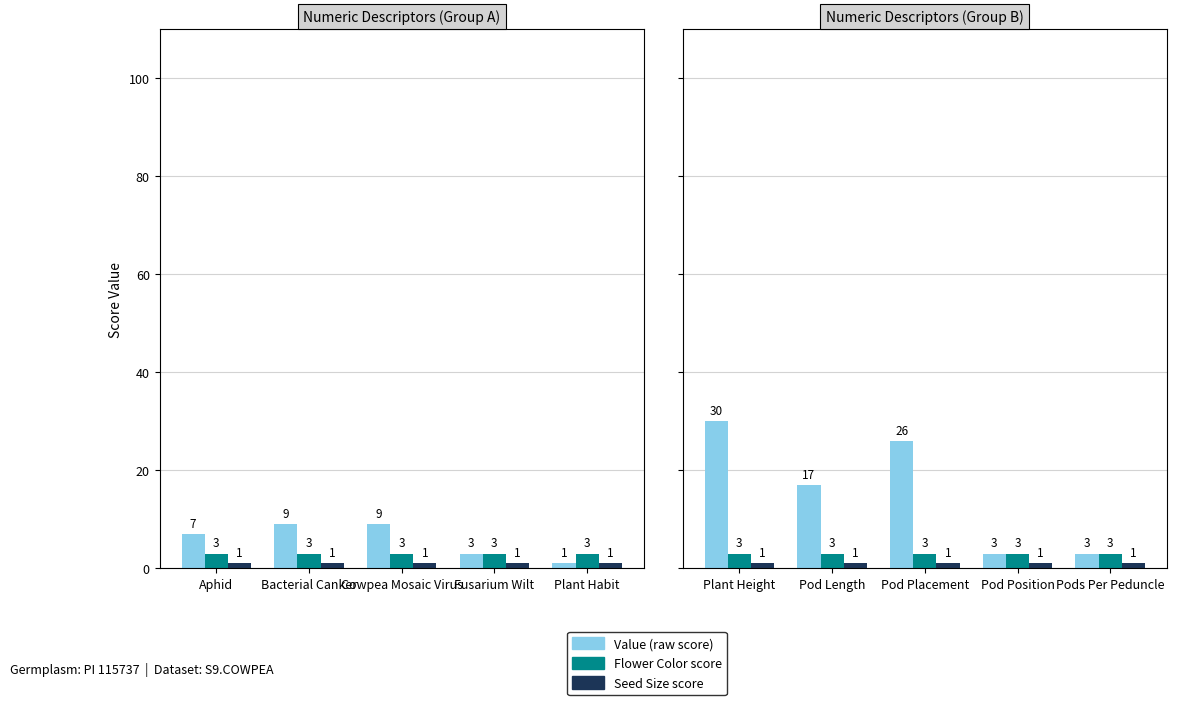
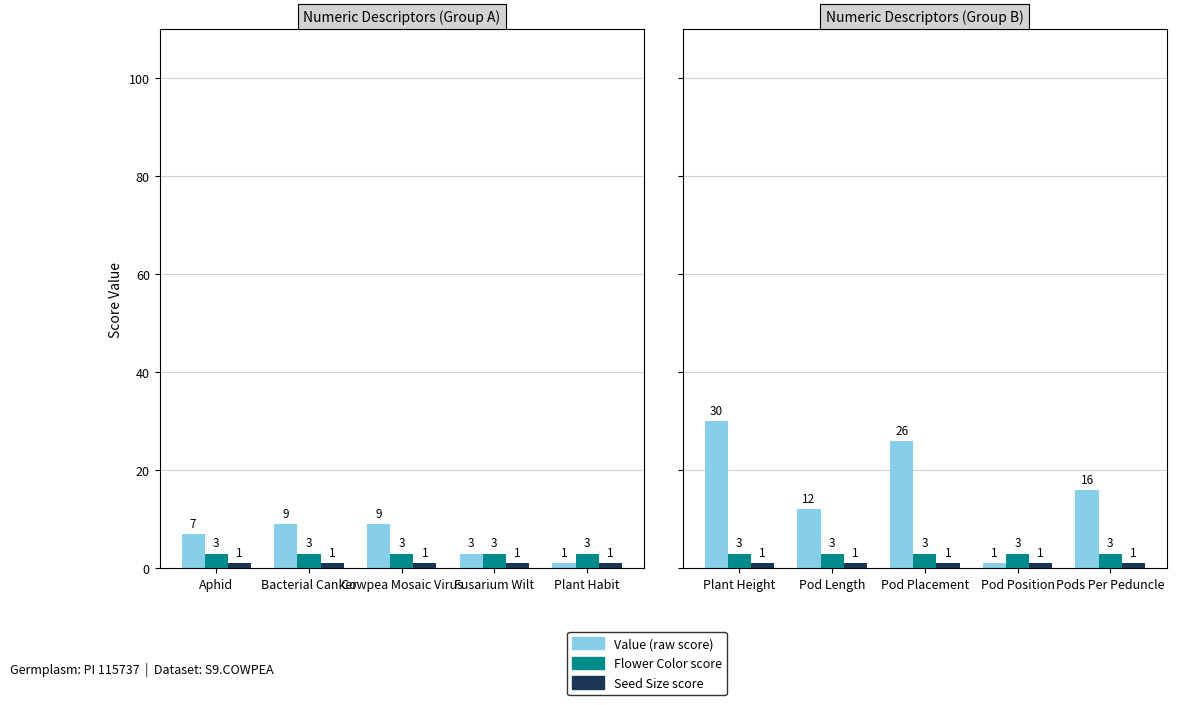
  {
    "Numeric Descriptors (Group A)": {
      "Flower Color score": {
        "Aphid": 3,
        "Cowpea Mosaic Virus": 3,
        "Fusarium Wilt": 3,
        "Plant Habit": 3
      }
    },
    "Numeric Descriptors (Group B)": {
      "Value (raw score)": {
        "Plant Height": 30,
-       "Pod Length": 17,
+       "Pod Length": 12,
        "Pod Placement": 26,
-       "Pod Position": 3,
-       "Pods Per Peduncle": 3
+       "Pod Position": 1,
+       "Pods Per Peduncle": 16
      },
      "Flower Color score": {
        "Plant Height": 3,
        "Pod Length": 3,
        "Pod Placement": 3,
        "Pod Position": 3,
        "Pods Per Peduncle": 3
      },
      "Seed Size score": {
        "Plant Height": 1,
        "Pod Length": 1,
        "Pod Placement": 1,
        "Pod Position": 1,
        "Pods Per Peduncle": 1
      }
    }
  }
